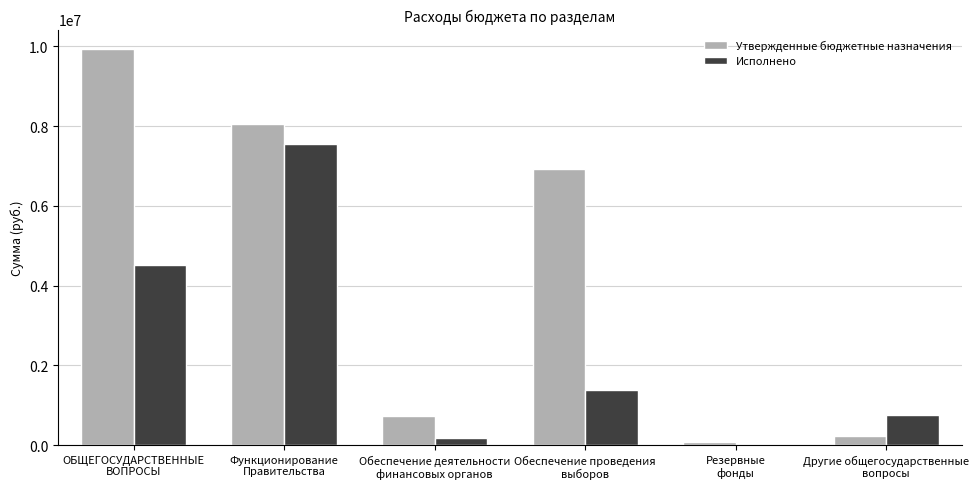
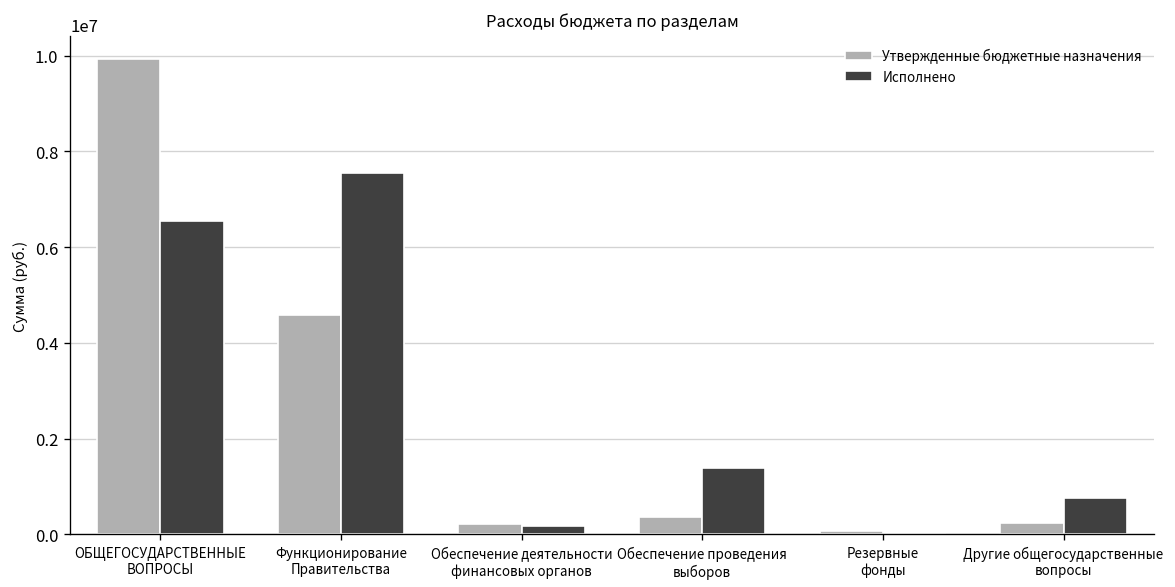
  {
    "Утвержденные бюджетные назначения": {
      "ОБЩЕГОСУДАРСТВЕННЫЕ ВОПРОСЫ": 9900000,
-     "Функционирование Правительства": 8100000,
-     "Обеспечение деятельности финансовых органов": 700000,
-     "Обеспечение проведения выборов": 6900000,
+     "Функционирование Правительства": 4600000,
+     "Обеспечение деятельности финансовых органов": 200000,
+     "Обеспечение проведения выборов": 400000,
      "Резервные фонды": 100000,
      "Другие общегосударственные вопросы": 200000
    },
    "Исполнено": {
-     "ОБЩЕГОСУДАРСТВЕННЫЕ ВОПРОСЫ": 4500000,
+     "ОБЩЕГОСУДАРСТВЕННЫЕ ВОПРОСЫ": 6500000,
      "Функционирование Правительства": 7500000,
      "Обеспечение деятельности финансовых органов": 200000,
      "Обеспечение проведения выборов": 1400000,
      "Резервные фонды": 0,
      "Другие общегосударственные вопросы": 800000
    }
  }
